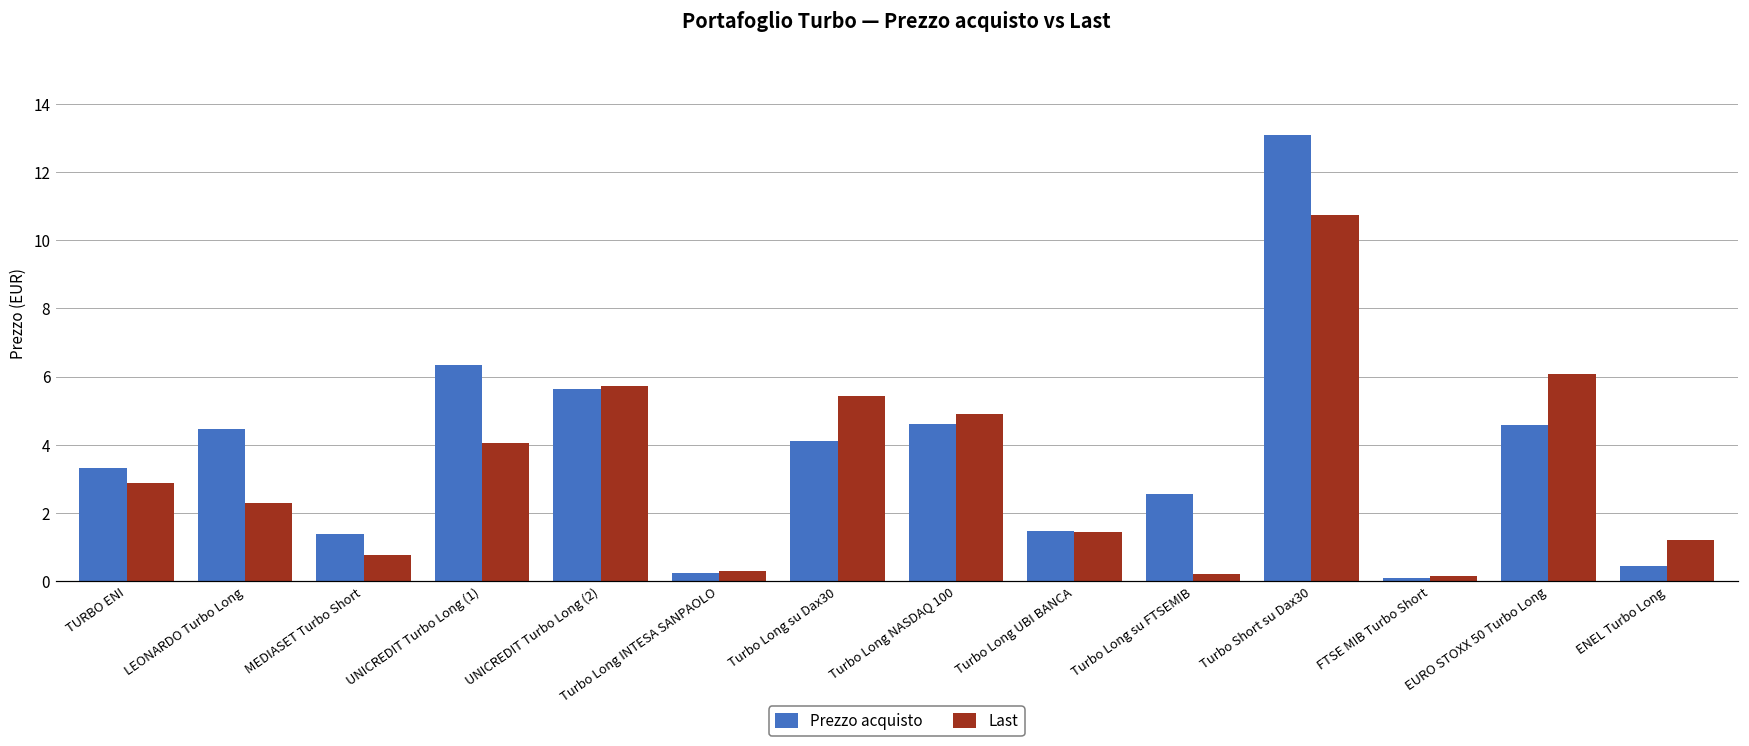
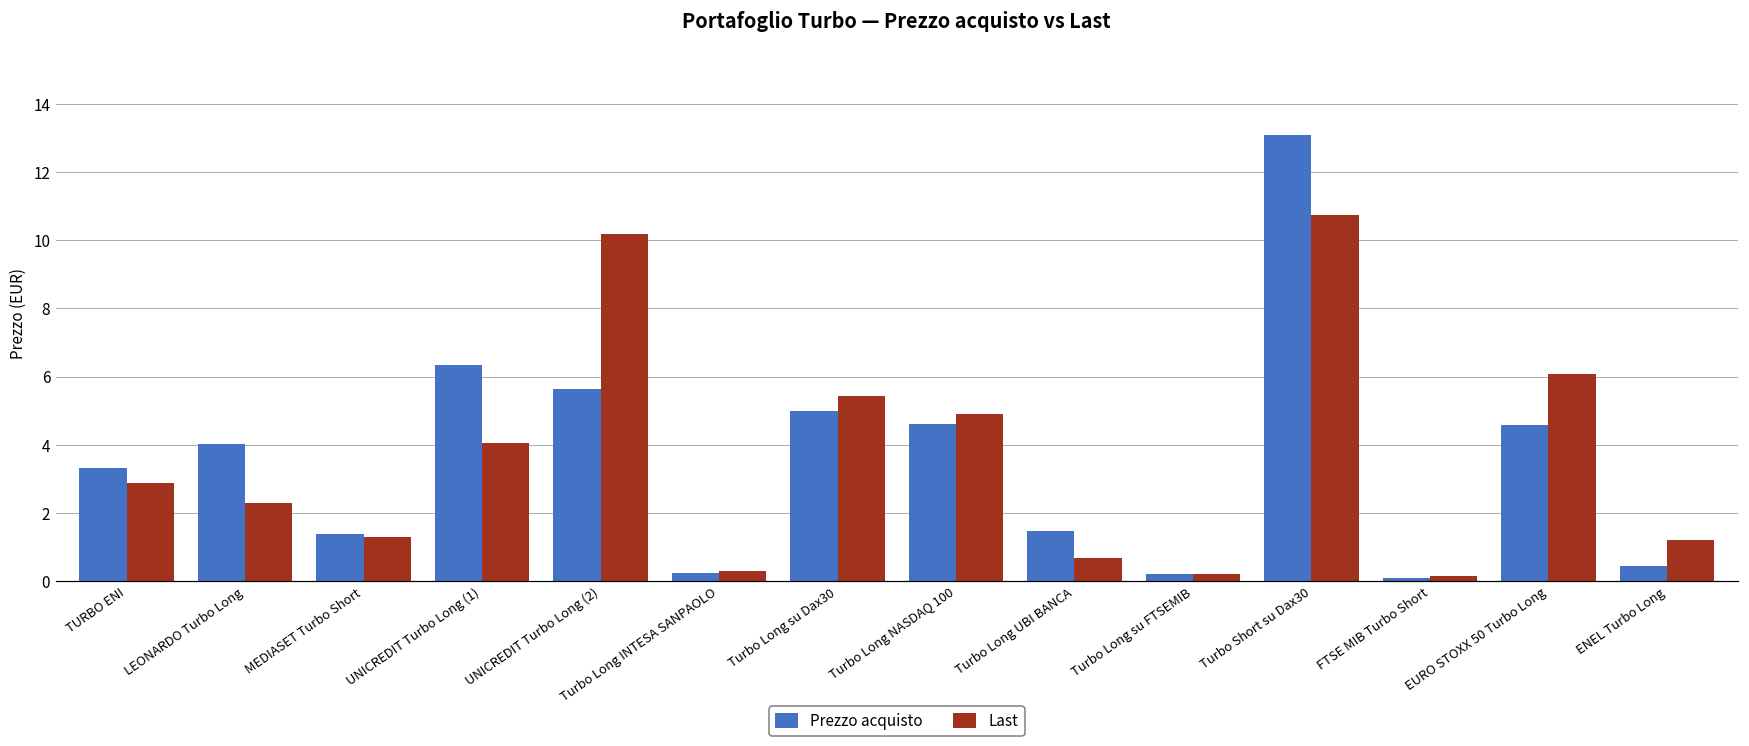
  {
    "Prezzo acquisto": {
      "TURBO ENI": 3.3,
-     "LEONARDO Turbo Long": 4.5,
+     "LEONARDO Turbo Long": 4.0,
      "MEDIASET Turbo Short": 1.4,
      "UNICREDIT Turbo Long (1)": 6.3,
      "UNICREDIT Turbo Long (2)": 5.6,
      "Turbo Long INTESA SANPAOLO": 0.2,
-     "Turbo Long su Dax30": 4.1,
+     "Turbo Long su Dax30": 5.0,
      "Turbo Long NASDAQ 100": 4.6,
      "Turbo Long UBI BANCA": 1.5,
-     "Turbo Long su FTSEMIB": 2.5,
+     "Turbo Long su FTSEMIB": 0.2,
      "Turbo Short su Dax30": 13.1,
      "FTSE MIB Turbo Short": 0.1,
      "EURO STOXX 50 Turbo Long": 4.6,
      "ENEL Turbo Long": 0.4
    },
    "Last": {
      "TURBO ENI": 2.9,
      "LEONARDO Turbo Long": 2.3,
-     "MEDIASET Turbo Short": 0.8,
+     "MEDIASET Turbo Short": 1.3,
      "UNICREDIT Turbo Long (1)": 4.1,
-     "UNICREDIT Turbo Long (2)": 5.7,
+     "UNICREDIT Turbo Long (2)": 10.2,
      "Turbo Long INTESA SANPAOLO": 0.3,
      "Turbo Long su Dax30": 5.4,
      "Turbo Long NASDAQ 100": 4.9,
-     "Turbo Long UBI BANCA": 1.4,
+     "Turbo Long UBI BANCA": 0.7,
      "Turbo Long su FTSEMIB": 0.2,
      "Turbo Short su Dax30": 10.7,
      "FTSE MIB Turbo Short": 0.1,
      "EURO STOXX 50 Turbo Long": 6.1,
      "ENEL Turbo Long": 1.2
    }
  }
